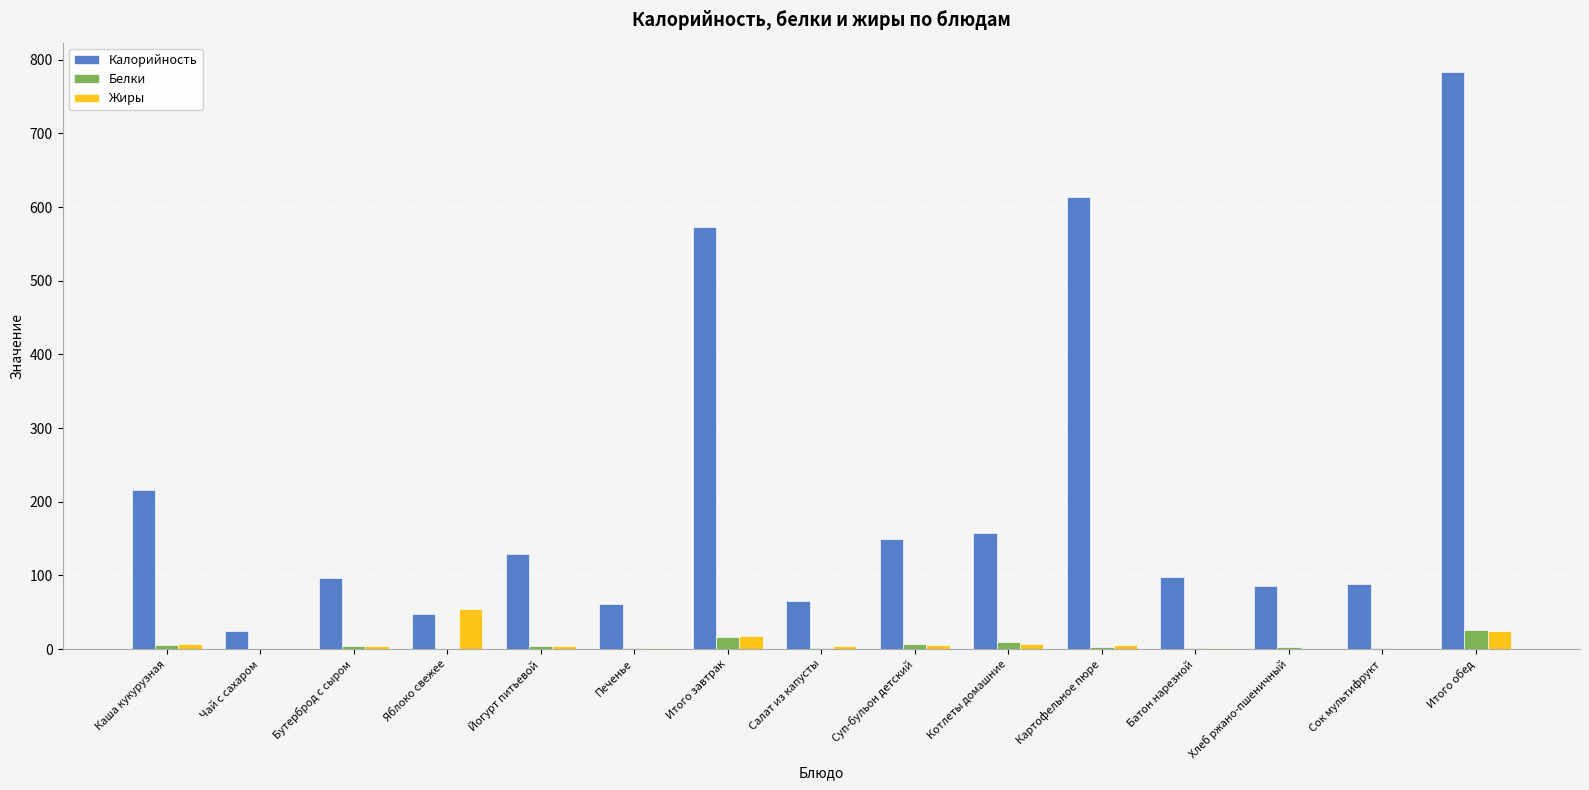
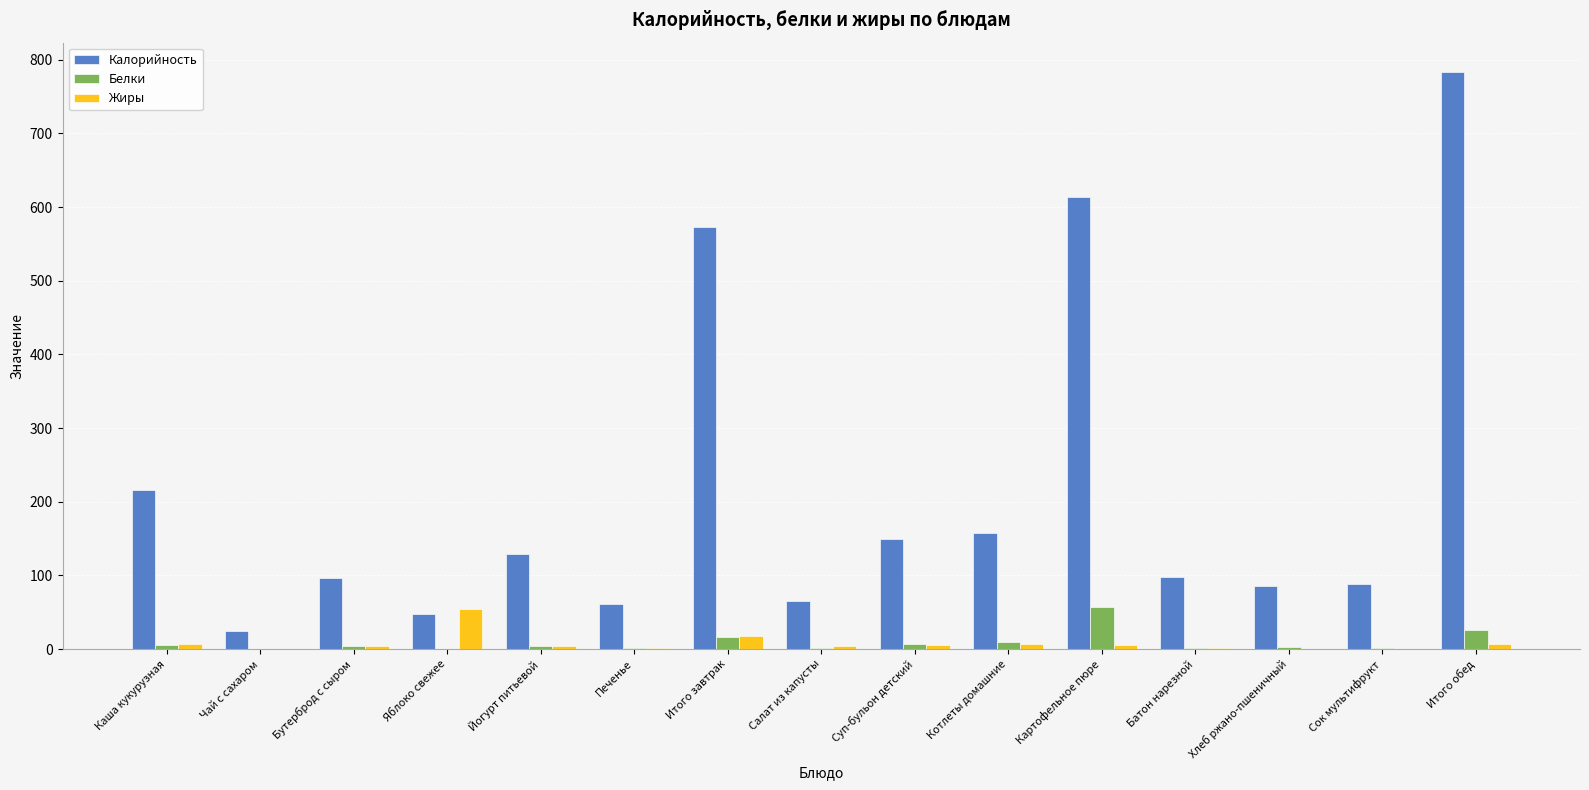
  {
    "Калорийность": {
      "Каша кукурузная": 220,
      "Чай с сахаром": 20,
      "Бутерброд с сыром": 100,
      "Яблоко свежее": 50,
      "Йогурт питьевой": 130,
      "Печенье": 60,
      "Итого завтрак": 570,
      "Салат из капусты": 70,
      "Суп-бульон детский": 150,
      "Котлеты домашние": 160,
      "Картофельное пюре": 610,
      "Батон нарезной": 100,
      "Хлеб ржано-пшеничный": 90,
      "Сок мультифрукт": 90,
      "Итого обед": 780
    },
    "Белки": {
      "Каша кукурузная": 10,
      "Бутерброд с сыром": 0,
      "Йогурт питьевой": 0,
      "Итого завтрак": 20,
      "Суп-бульон детский": 10,
      "Котлеты домашние": 10,
-     "Картофельное пюре": 0,
+     "Картофельное пюре": 60,
      "Итого обед": 30
    },
    "Жиры": {
      "Каша кукурузная": 10,
      "Чай с сахаром": 0,
      "Бутерброд с сыром": 0,
      "Яблоко свежее": 50,
      "Йогурт питьевой": 0,
      "Итого завтрак": 20,
      "Салат из капусты": 0,
      "Суп-бульон детский": 10,
      "Котлеты домашние": 10,
      "Картофельное пюре": 10,
-     "Итого обед": 20
+     "Итого обед": 10
    }
  }
